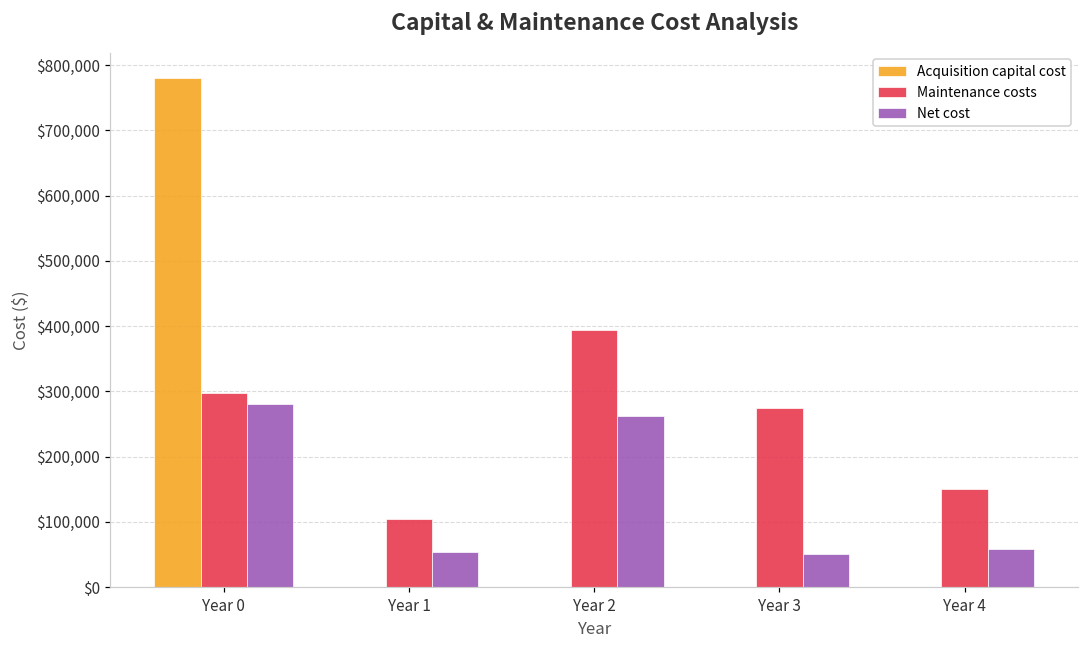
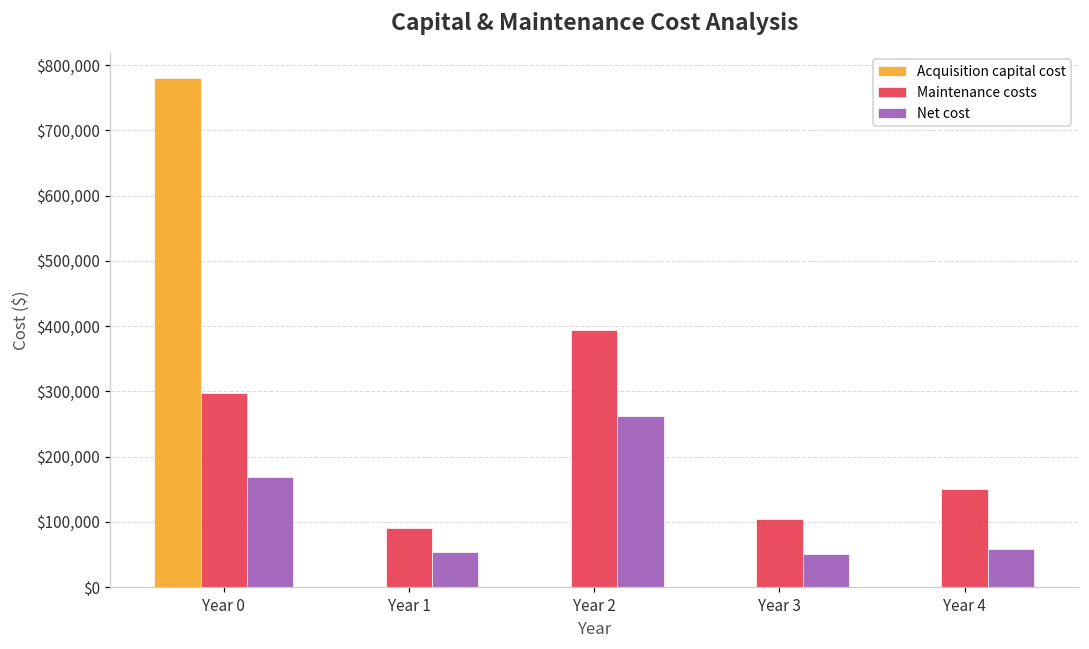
  {
    "Acquisition capital cost": {
      "Year 0": "$780,000",
      "Year 1": "$0",
      "Year 2": "$0",
      "Year 3": "$0",
      "Year 4": "$0"
    },
    "Maintenance costs": {
      "Year 0": "$300,000",
-     "Year 1": "$100,000",
+     "Year 1": "$90,000",
      "Year 2": "$390,000",
-     "Year 3": "$270,000",
+     "Year 3": "$110,000",
      "Year 4": "$150,000"
    },
    "Net cost": {
-     "Year 0": "$280,000",
+     "Year 0": "$170,000",
      "Year 1": "$50,000",
      "Year 2": "$260,000",
      "Year 3": "$50,000",
      "Year 4": "$60,000"
    }
  }
